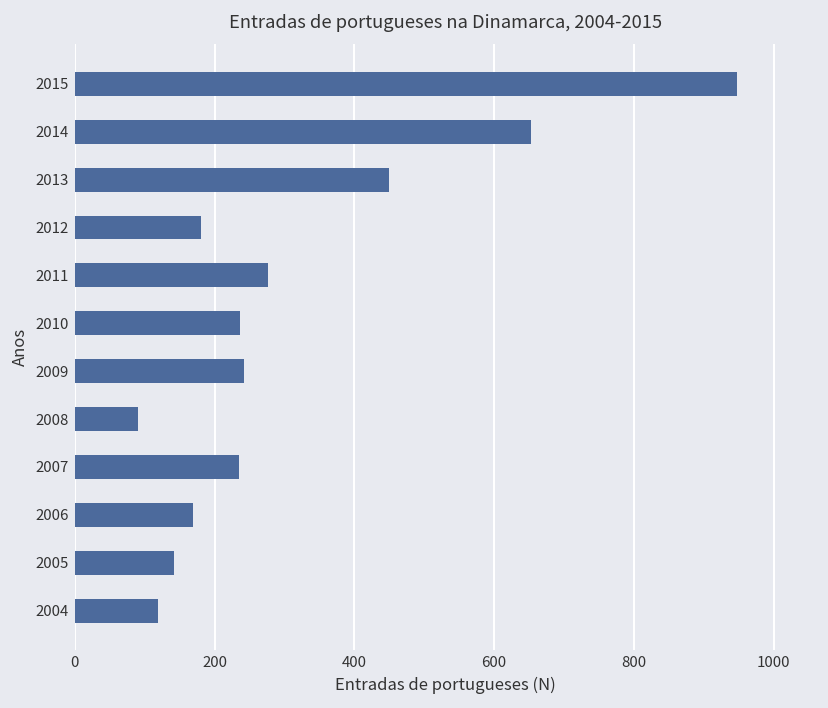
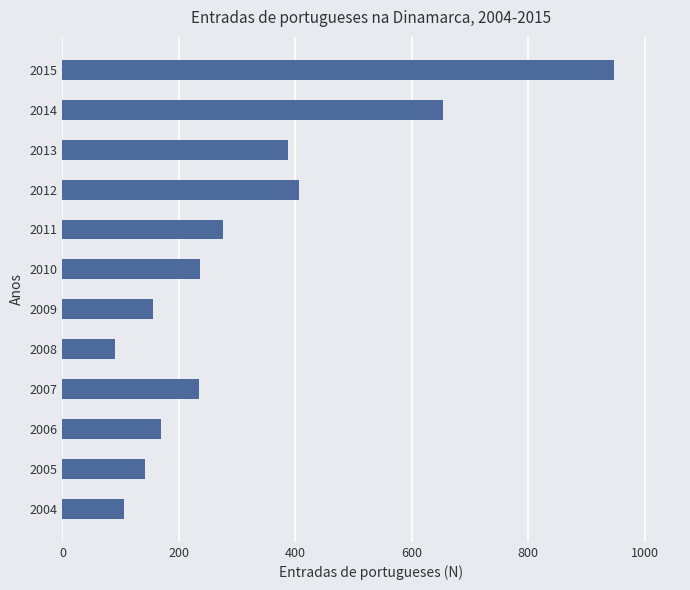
  {
    "2015": 950,
    "2014": 650,
-   "2013": 450,
-   "2012": 180,
+   "2013": 390,
+   "2012": 410,
    "2011": 280,
    "2010": 240,
-   "2009": 240,
+   "2009": 160,
    "2008": 90,
    "2007": 240,
    "2006": 170,
    "2005": 140,
-   "2004": 120
+   "2004": 110
  }
